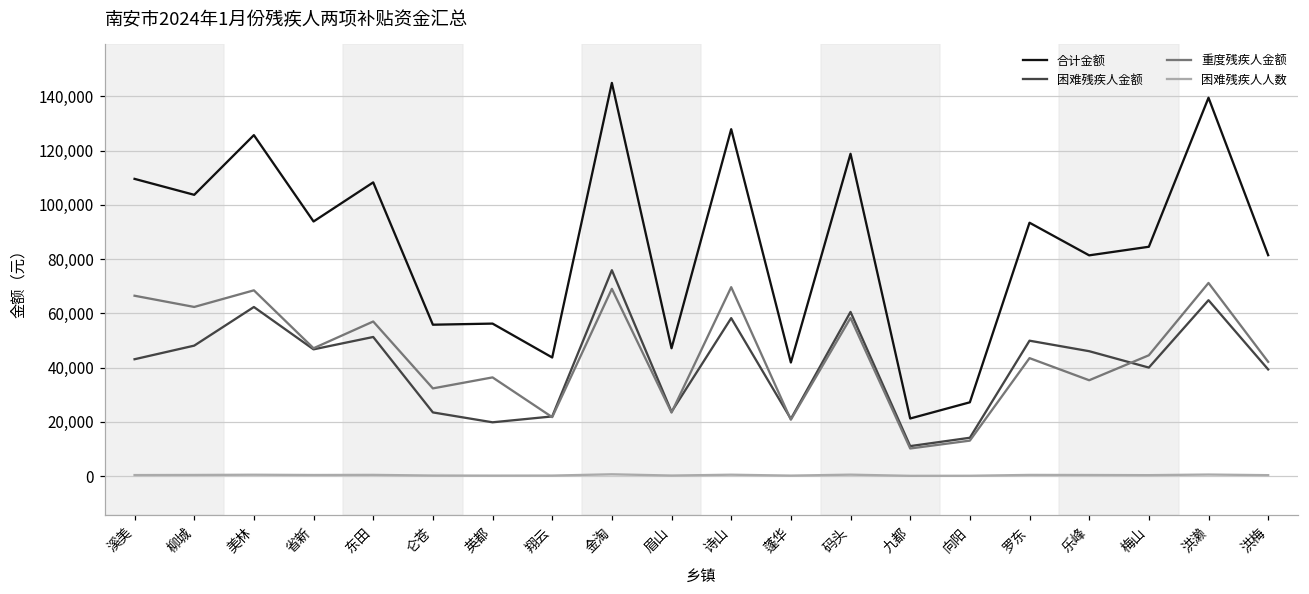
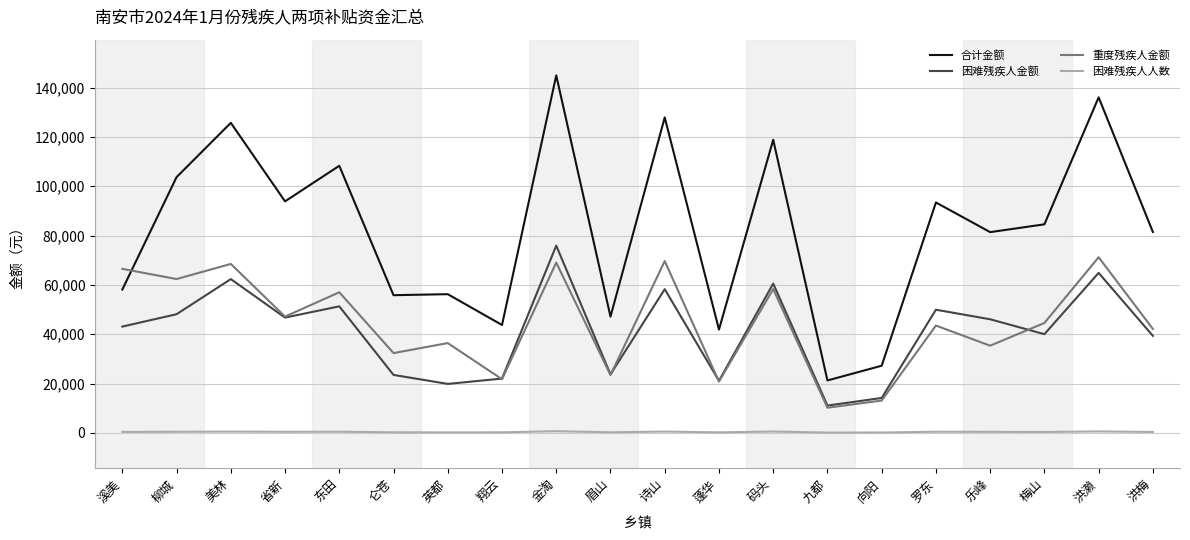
  {
    "合计金额": {
-     "溪美": "110,000",
+     "溪美": "58,000",
      "柳城": "104,000",
      "美林": "126,000",
      "省新": "94,000",
      "东田": "108,000",
      "仑苍": "56,000",
      "英都": "56,000",
      "翔云": "44,000",
      "金淘": "145,000",
      "眉山": "47,000",
      "诗山": "128,000",
      "蓬华": "42,000",
      "码头": "119,000",
      "九都": "21,000",
      "向阳": "27,000",
      "罗东": "93,000",
      "乐峰": "81,000",
      "梅山": "85,000",
-     "洪濑": "140,000",
+     "洪濑": "136,000",
      "洪梅": "81,000"
    },
    "困难残疾人金额": {
      "溪美": "43,000",
      "柳城": "48,000",
      "美林": "62,000",
      "东田": "51,000",
      "仑苍": "23,000",
      "英都": "20,000",
      "金淘": "76,000",
      "诗山": "58,000",
      "码头": "61,000",
      "向阳": "14,000",
      "罗东": "50,000",
      "乐峰": "46,000",
      "梅山": "40,000",
      "洪濑": "65,000",
      "洪梅": "39,000"
    },
    "重度残疾人金额": {
      "溪美": "67,000",
      "柳城": "62,000",
      "美林": "69,000",
      "东田": "57,000",
      "仑苍": "32,000",
      "英都": "36,000",
      "金淘": "69,000",
      "诗山": "70,000",
      "码头": "58,000",
      "向阳": "13,000",
      "罗东": "44,000",
      "乐峰": "35,000",
      "梅山": "45,000",
      "洪濑": "71,000",
      "洪梅": "42,000"
    },
    "困难残疾人人数": {
      "溪美": "0",
      "柳城": "0",
      "美林": "1,000",
      "省新": "0",
      "东田": "0",
      "仑苍": "0",
      "英都": "0",
      "翔云": "0",
      "金淘": "1,000",
      "眉山": "0",
      "诗山": "1,000",
      "蓬华": "0",
      "码头": "1,000",
      "九都": "0",
      "向阳": "0",
      "罗东": "0",
      "乐峰": "0",
      "梅山": "0",
      "洪濑": "1,000",
      "洪梅": "0"
    }
  }
